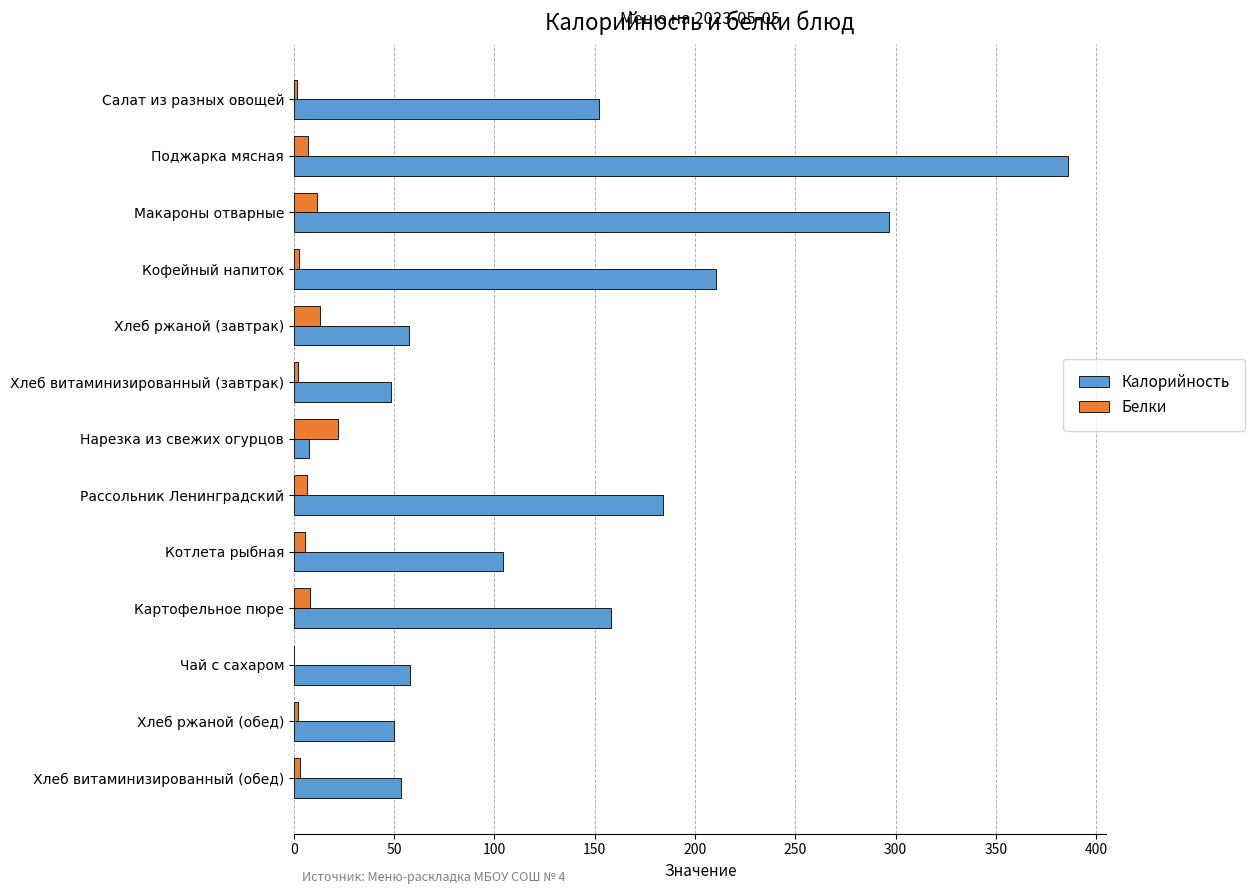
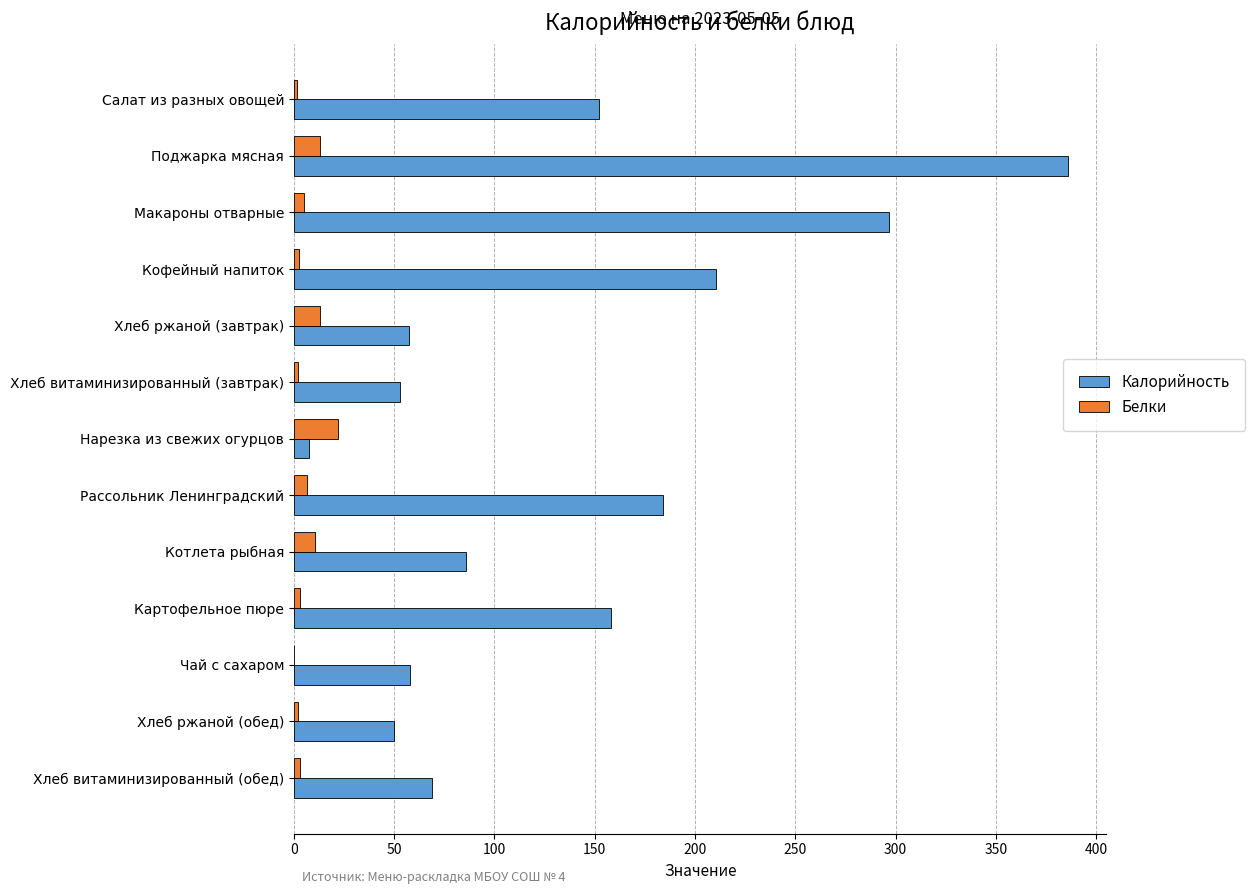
  {
    "Калорийность": {
      "Салат из разных овощей": 152,
      "Поджарка мясная": 386,
      "Макароны отварные": 297,
      "Кофейный напиток": 211,
      "Хлеб ржаной (завтрак)": 57,
-     "Хлеб витаминизированный (завтрак)": 48,
+     "Хлеб витаминизированный (завтрак)": 53,
      "Нарезка из свежих огурцов": 8,
      "Рассольник Ленинградский": 184,
-     "Котлета рыбная": 104,
+     "Котлета рыбная": 86,
      "Картофельное пюре": 158,
      "Чай с сахаром": 58,
      "Хлеб ржаной (обед)": 50,
-     "Хлеб витаминизированный (обед)": 53
+     "Хлеб витаминизированный (обед)": 69
    },
    "Белки": {
      "Салат из разных овощей": 1,
-     "Поджарка мясная": 7,
-     "Макароны отварные": 12,
+     "Поджарка мясная": 13,
+     "Макароны отварные": 5,
      "Кофейный напиток": 2,
      "Хлеб ржаной (завтрак)": 13,
      "Хлеб витаминизированный (завтрак)": 2,
      "Нарезка из свежих огурцов": 22,
      "Рассольник Ленинградский": 7,
-     "Котлета рыбная": 6,
-     "Картофельное пюре": 8,
+     "Котлета рыбная": 10,
+     "Картофельное пюре": 3,
      "Хлеб ржаной (обед)": 2,
      "Хлеб витаминизированный (обед)": 3
    }
  }
